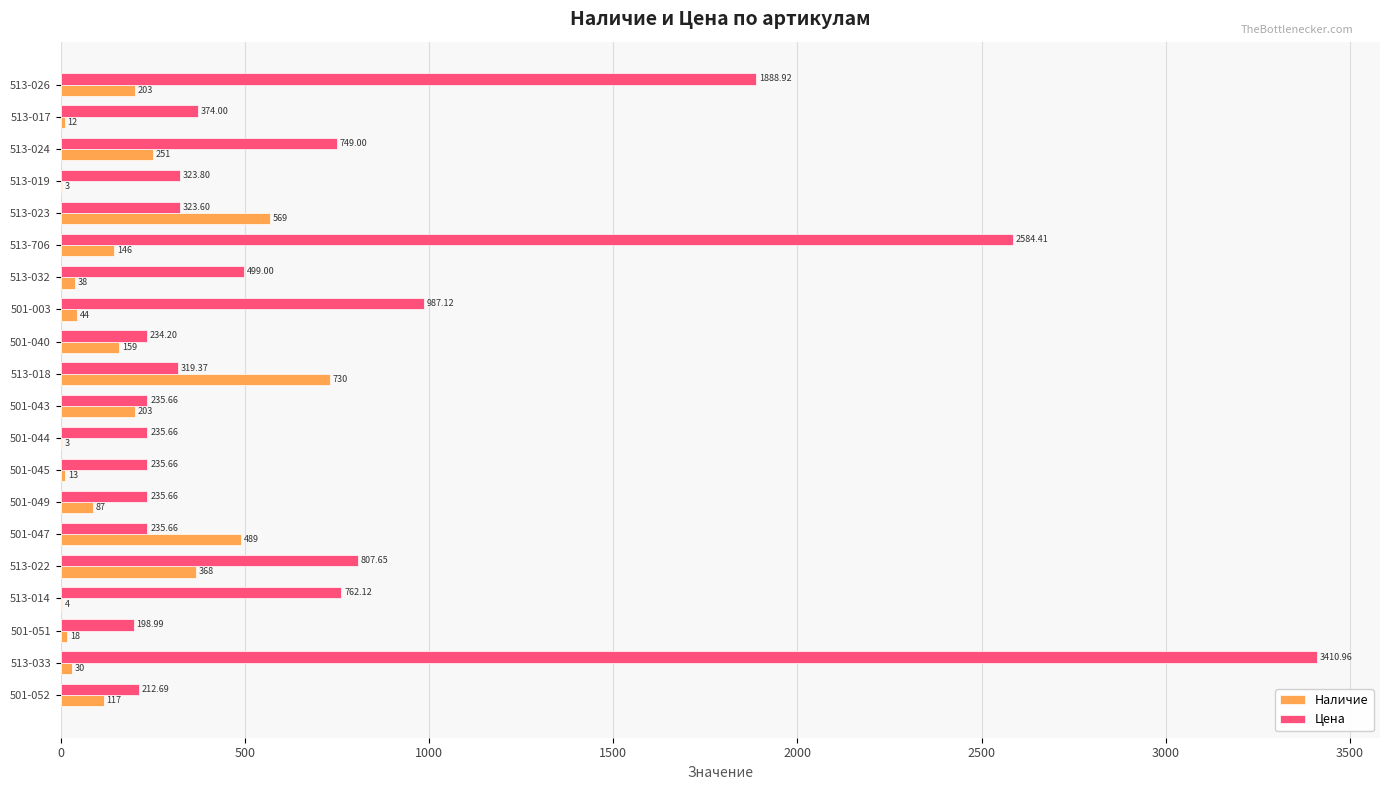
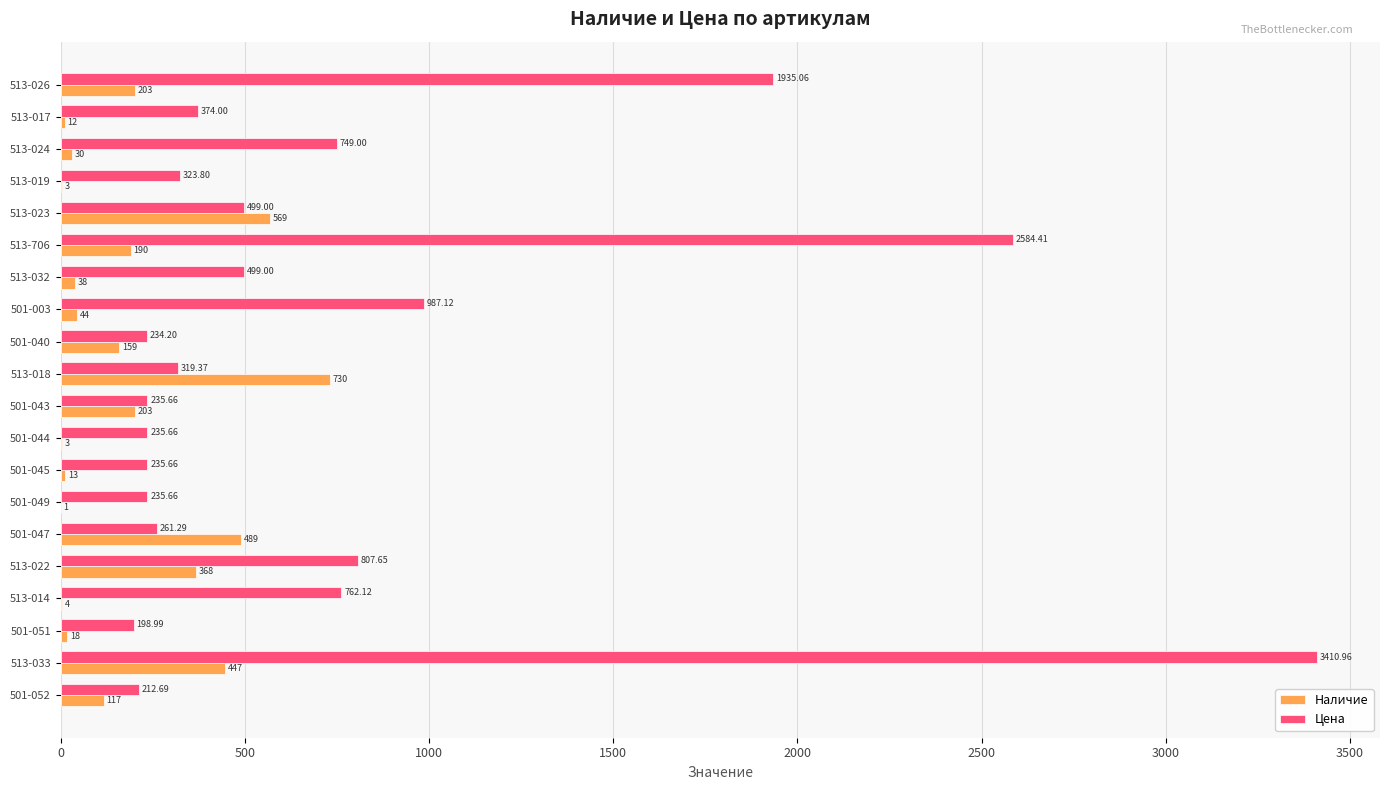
  {
    "Наличие": {
      "513-026": 203,
      "513-017": 12,
-     "513-024": 251,
+     "513-024": 30,
      "513-019": 3,
      "513-023": 569,
-     "513-706": 146,
+     "513-706": 190,
      "513-032": 38,
      "501-003": 44,
      "501-040": 159,
      "513-018": 730,
      "501-043": 203,
      "501-044": 3,
      "501-045": 13,
-     "501-049": 87,
+     "501-049": 1,
      "501-047": 489,
      "513-022": 368,
      "513-014": 4,
      "501-051": 18,
-     "513-033": 30,
+     "513-033": 447,
      "501-052": 117
    },
    "Цена": {
-     "513-026": 1888.92,
+     "513-026": 1935.06,
      "513-017": 374.00,
      "513-024": 749.00,
      "513-019": 323.80,
-     "513-023": 323.60,
+     "513-023": 499.00,
      "513-706": 2584.41,
      "513-032": 499.00,
      "501-003": 987.12,
      "501-040": 234.20,
      "513-018": 319.37,
      "501-043": 235.66,
      "501-044": 235.66,
      "501-045": 235.66,
      "501-049": 235.66,
-     "501-047": 235.66,
+     "501-047": 261.29,
      "513-022": 807.65,
      "513-014": 762.12,
      "501-051": 198.99,
      "513-033": 3410.96,
      "501-052": 212.69
    }
  }
